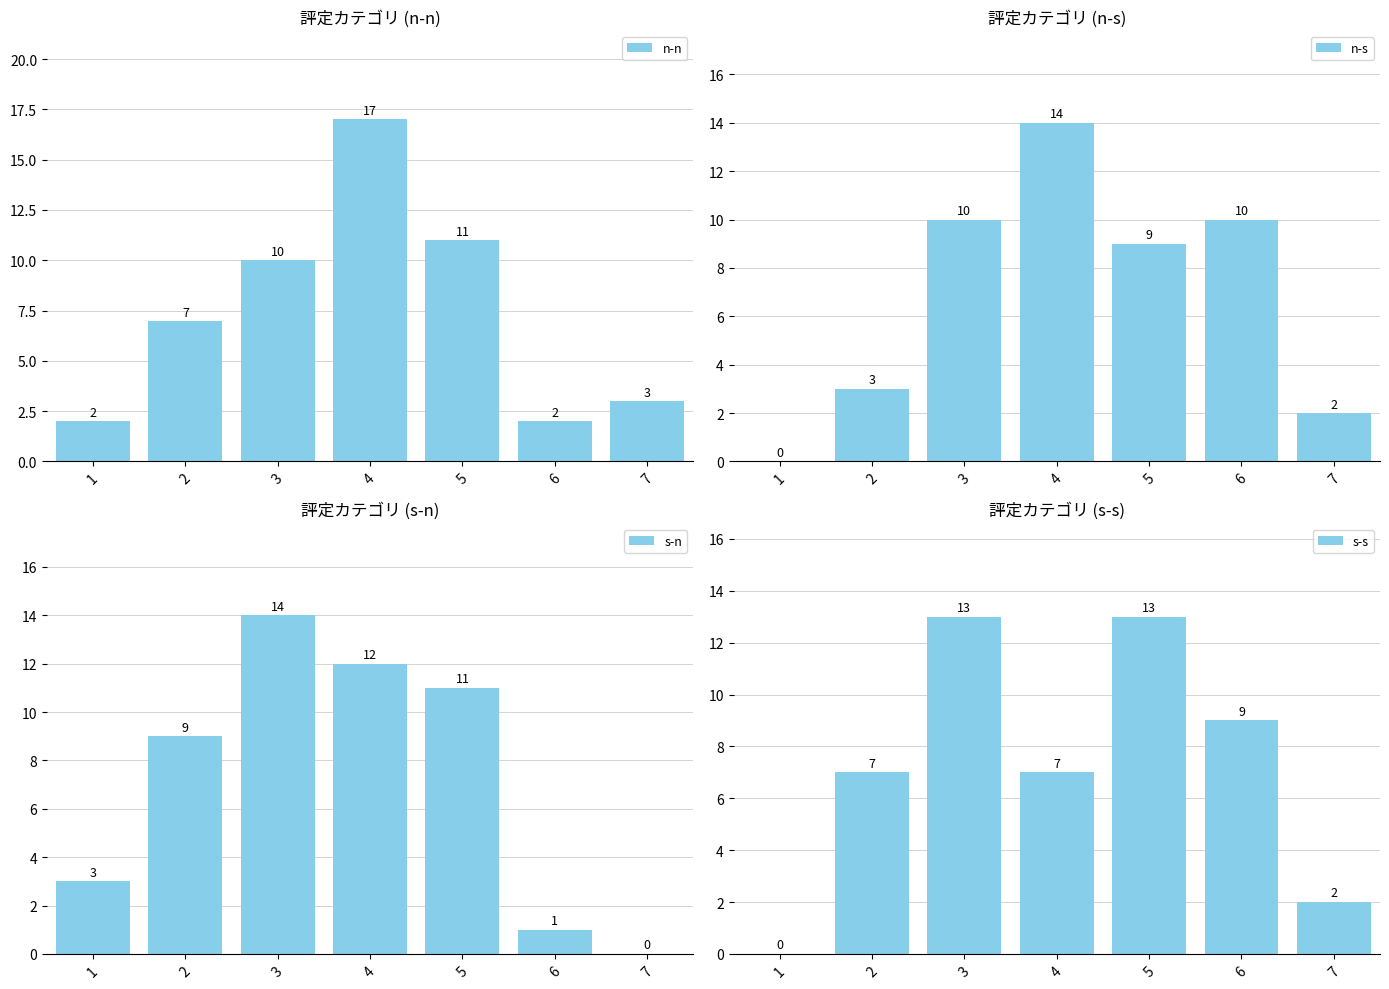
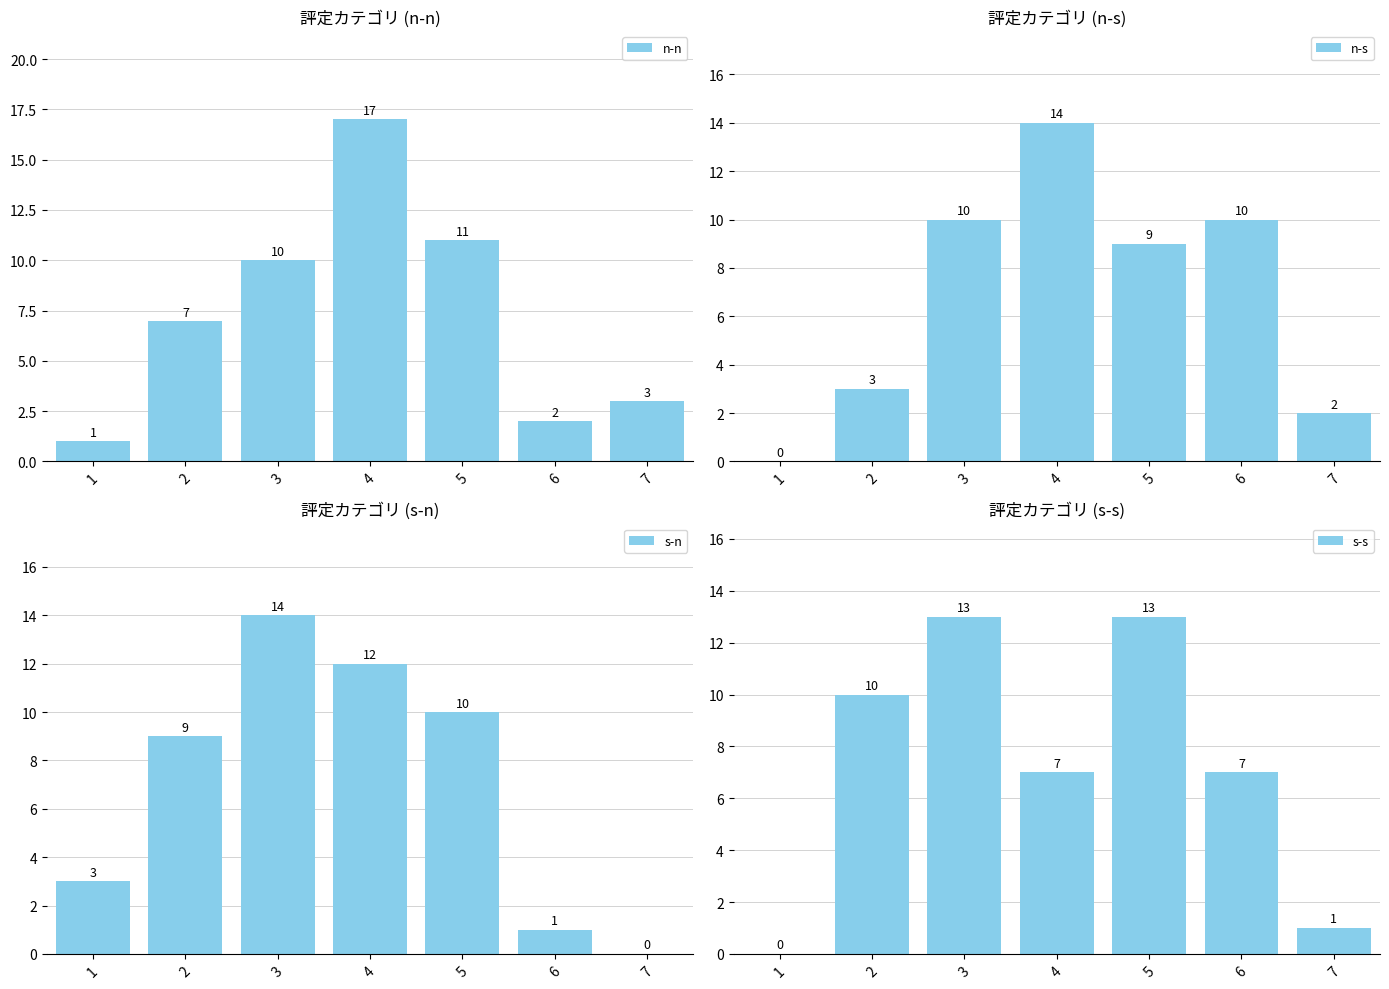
  {
    "評定カテゴリ (n-n)": {
-     "1": 2,
+     "1": 1,
      "2": 7,
      "3": 10,
      "4": 17,
      "5": 11,
      "6": 2,
      "7": 3
    },
    "評定カテゴリ (n-s)": {
      "1": 0,
      "2": 3,
      "3": 10,
      "4": 14,
      "5": 9,
      "6": 10,
      "7": 2
    },
    "評定カテゴリ (s-n)": {
      "1": 3,
      "2": 9,
      "3": 14,
      "4": 12,
-     "5": 11,
+     "5": 10,
      "6": 1,
      "7": 0
    },
    "評定カテゴリ (s-s)": {
      "1": 0,
-     "2": 7,
+     "2": 10,
      "3": 13,
      "4": 7,
      "5": 13,
-     "6": 9,
-     "7": 2
+     "6": 7,
+     "7": 1
    }
  }
